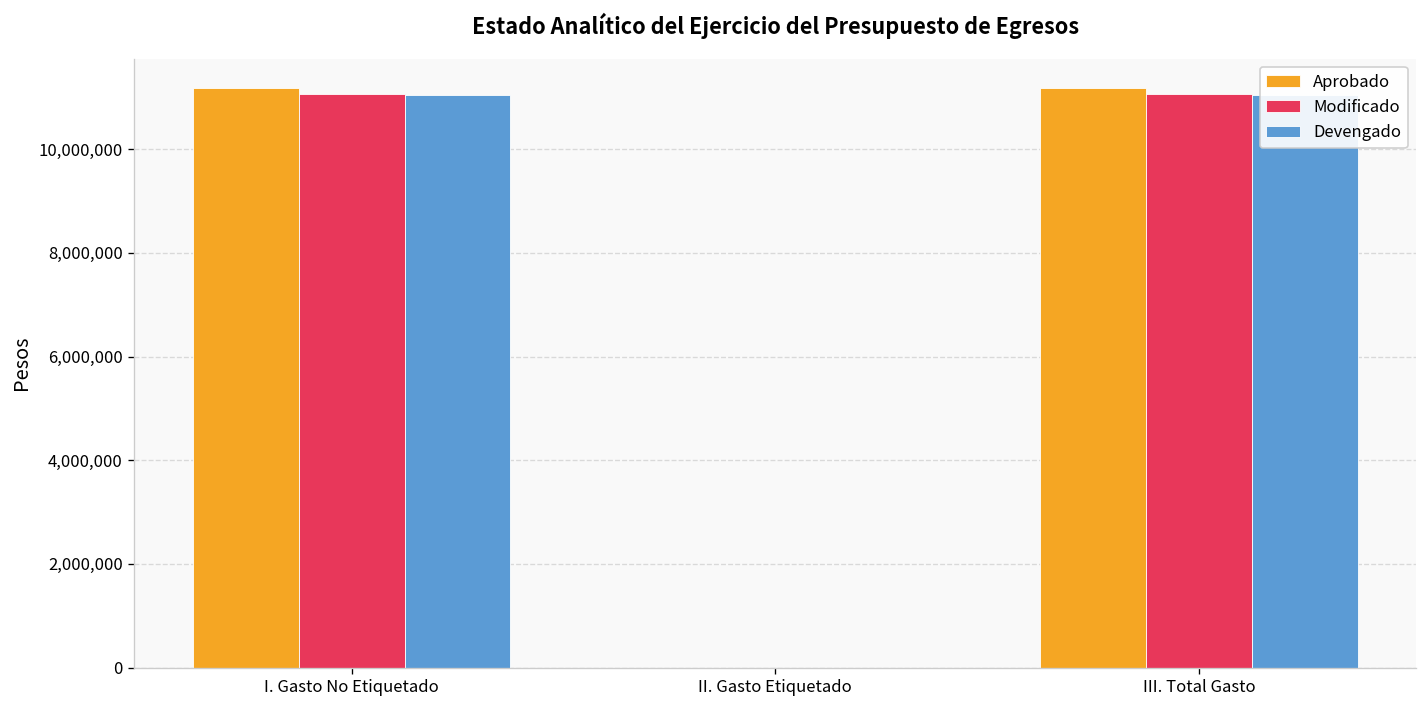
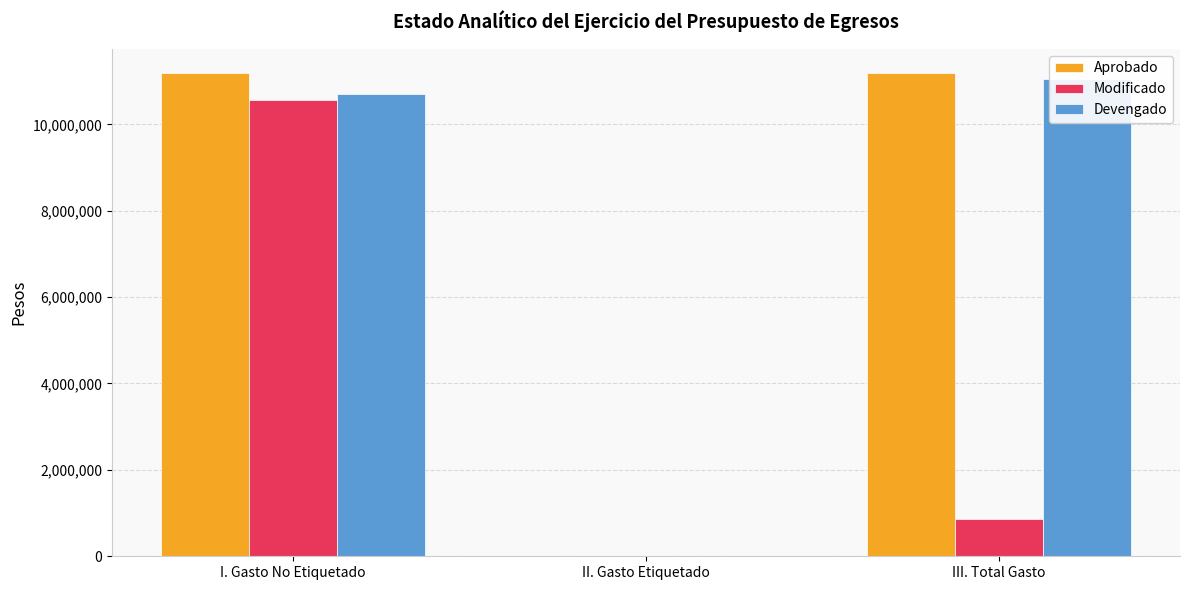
  {
    "Aprobado": {
      "I. Gasto No Etiquetado": "11,200,000",
      "II. Gasto Etiquetado": "0",
      "III. Total Gasto": "11,200,000"
    },
    "Modificado": {
-     "I. Gasto No Etiquetado": "11,100,000",
+     "I. Gasto No Etiquetado": "10,600,000",
      "II. Gasto Etiquetado": "0",
-     "III. Total Gasto": "11,100,000"
+     "III. Total Gasto": "900,000"
    },
    "Devengado": {
-     "I. Gasto No Etiquetado": "11,000,000",
+     "I. Gasto No Etiquetado": "10,700,000",
      "II. Gasto Etiquetado": "0"
    }
  }
